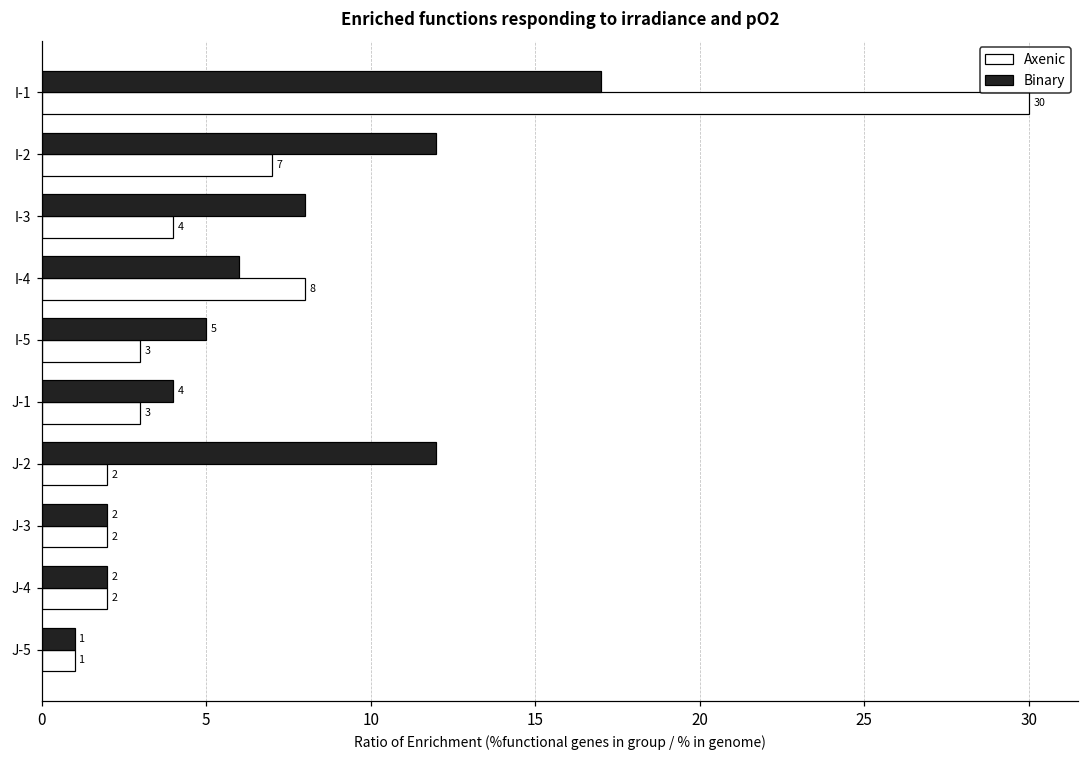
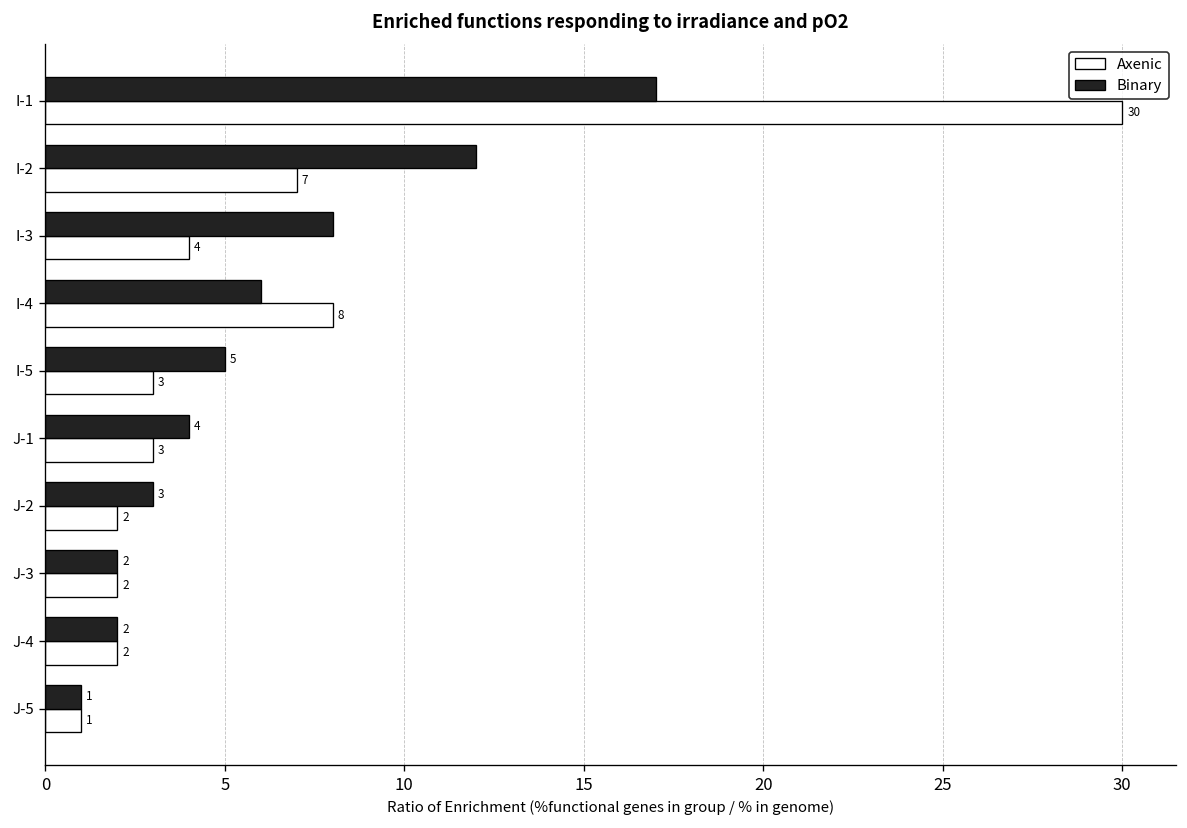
  {
    "Axenic": {
      "I-1": 30,
      "I-2": 7,
      "I-3": 4,
      "I-4": 8,
      "I-5": 3,
      "J-1": 3,
      "J-2": 2,
      "J-3": 2,
      "J-4": 2,
      "J-5": 1
    },
    "Binary": {
      "I-1": 17,
      "I-2": 12,
      "I-3": 8,
      "I-4": 6,
-     "J-2": 12
+     "J-2": 3
    }
  }
